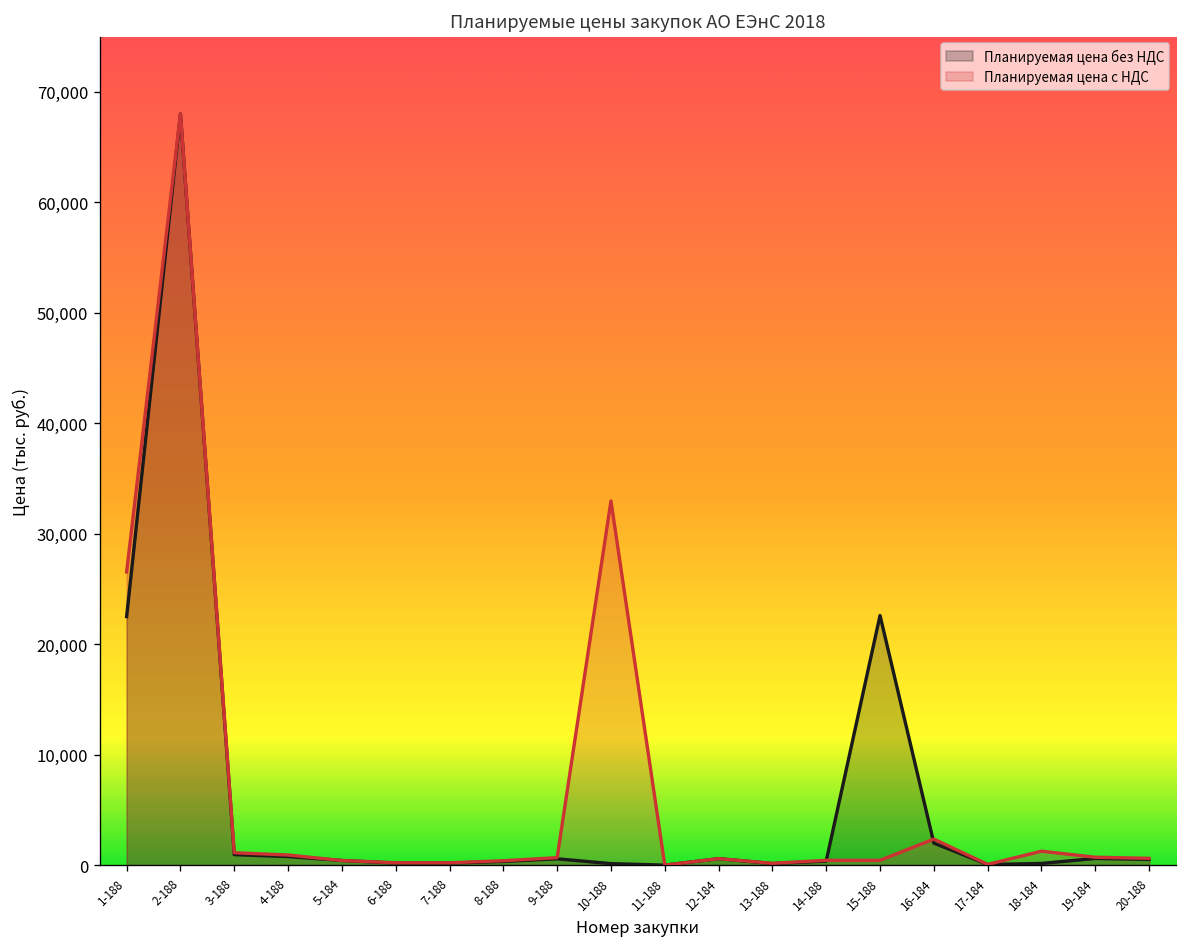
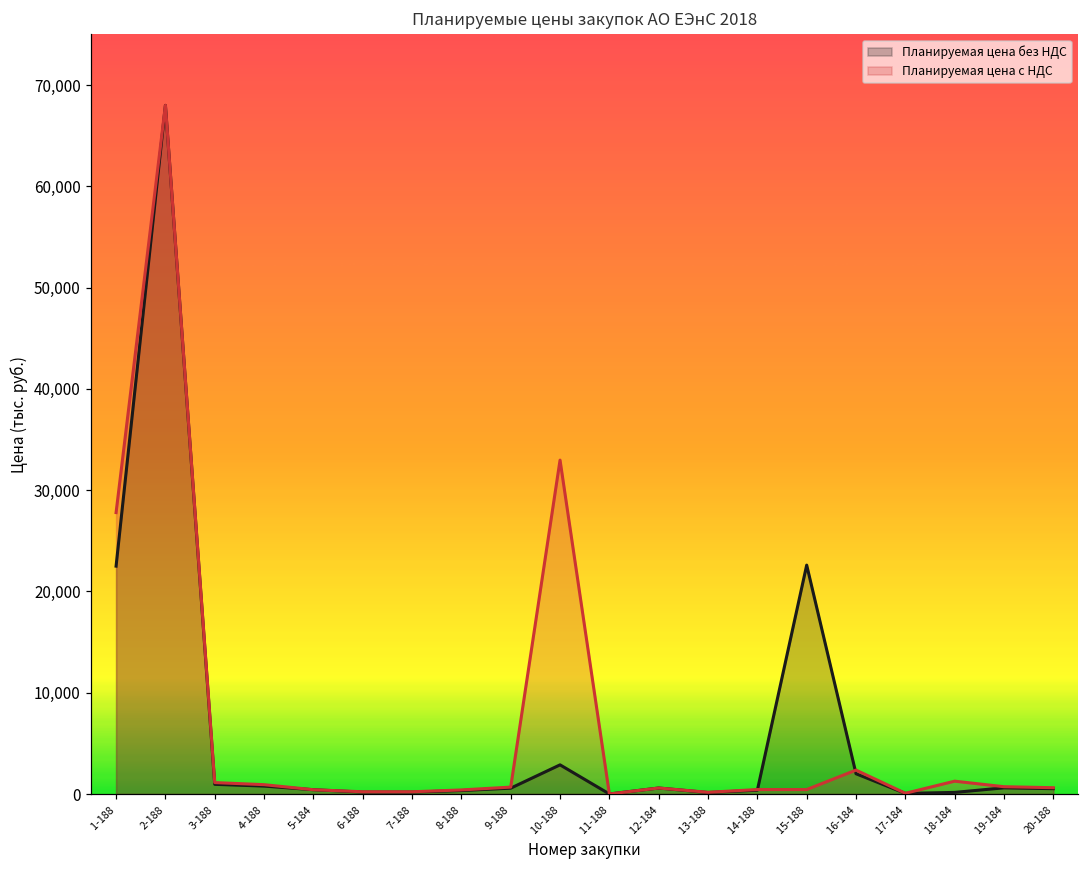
  {
    "Планируемая цена без НДС": {
      "1-188": "23,000",
-     "10-188": "0",
+     "10-188": "3,000",
      "15-188": "23,000",
      "16-184": "2,000",
      "18-184": "0"
    },
    "Планируемая цена с НДС": {
-     "1-188": "27,000",
+     "1-188": "28,000",
      "10-188": "33,000",
      "15-188": "0",
      "16-184": "2,000",
      "18-184": "1,000"
    }
  }
